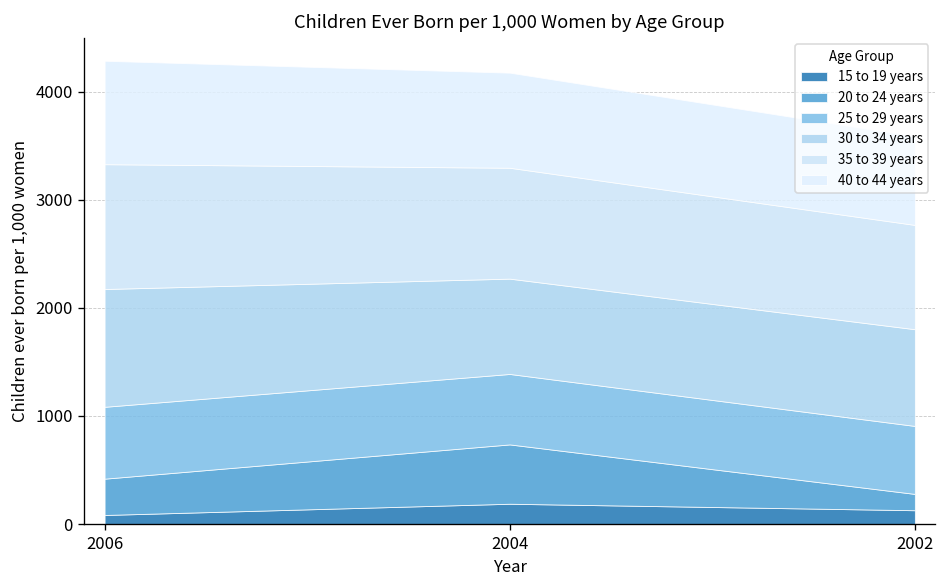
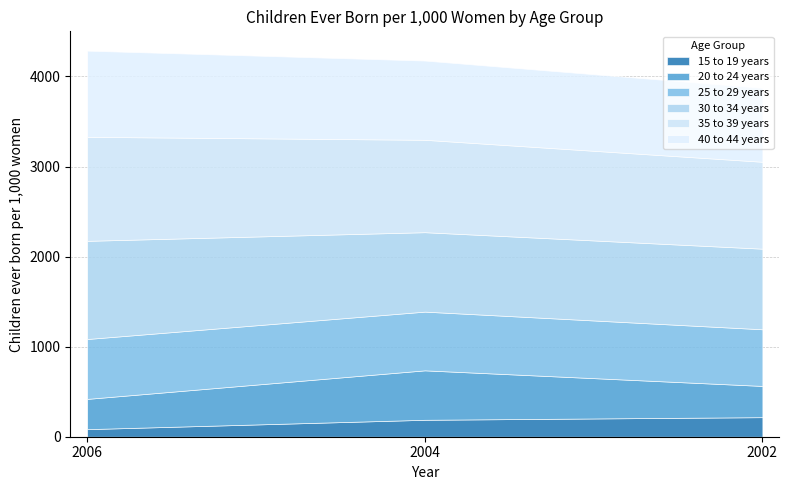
  {
    "15 to 19 years": {
      "2006": 100,
      "2004": 200,
-     "2002": 100
+     "2002": 200
    },
    "20 to 24 years": {
      "2006": 300,
      "2004": 500,
-     "2002": 200
+     "2002": 300
    }
  }
